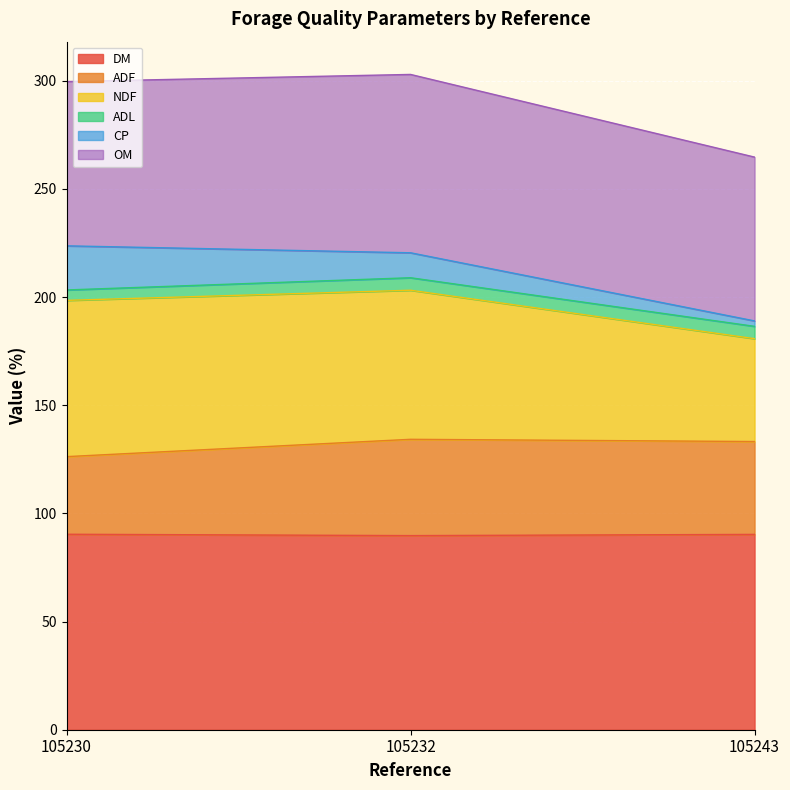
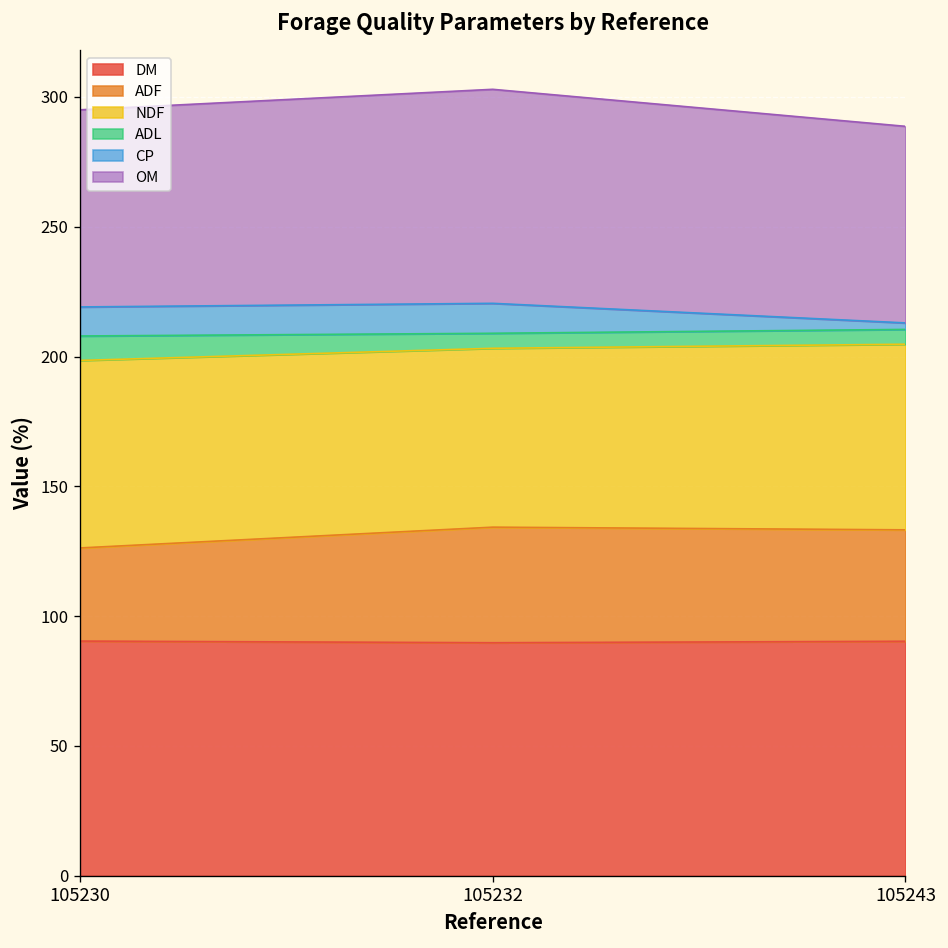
  {
    "NDF": {
      "105230": 72,
      "105232": 69,
-     "105243": 48
+     "105243": 72
    },
    "ADL": {
-     "105230": 5,
+     "105230": 9,
      "105232": 6,
      "105243": 6
    },
    "CP": {
-     "105230": 20,
+     "105230": 11,
      "105232": 12,
      "105243": 3
    },
    "OM": {
      "105230": 76,
      "105232": 82,
      "105243": 76
    }
  }
